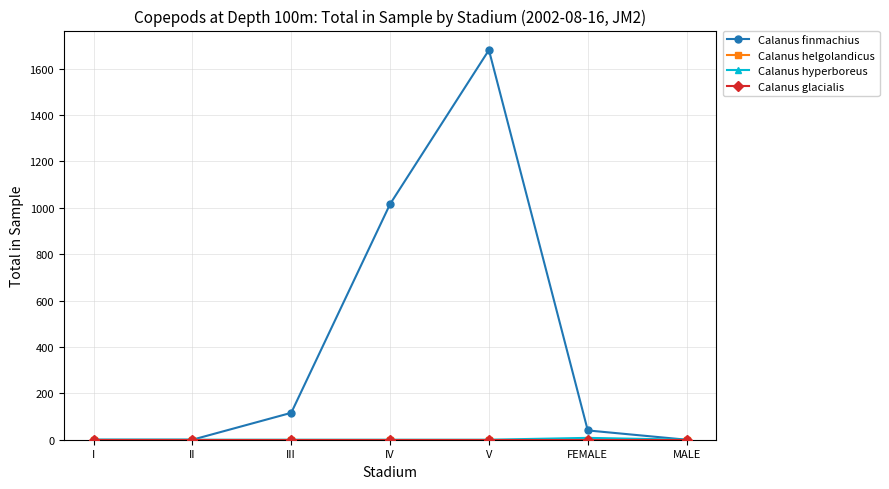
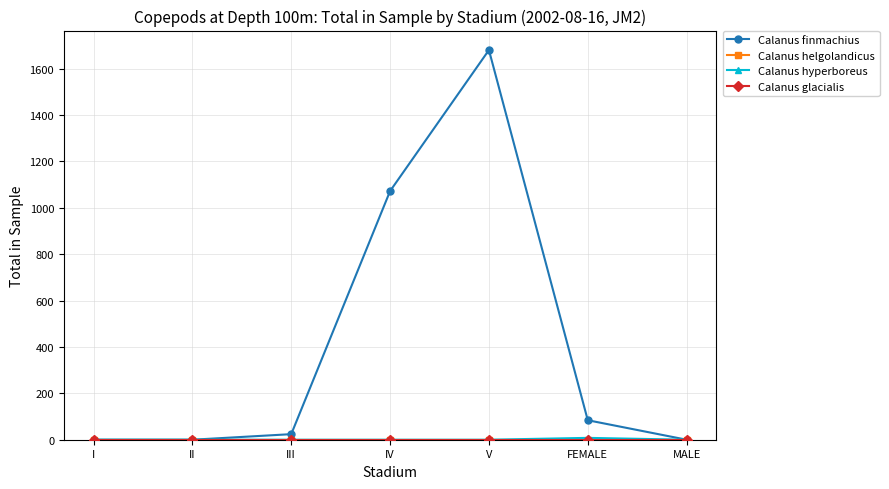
  {
    "Calanus finmachius": {
-     "III": 120,
-     "IV": 1020,
+     "III": 20,
+     "IV": 1070,
      "V": 1680,
-     "FEMALE": 40
+     "FEMALE": 80
    }
  }
